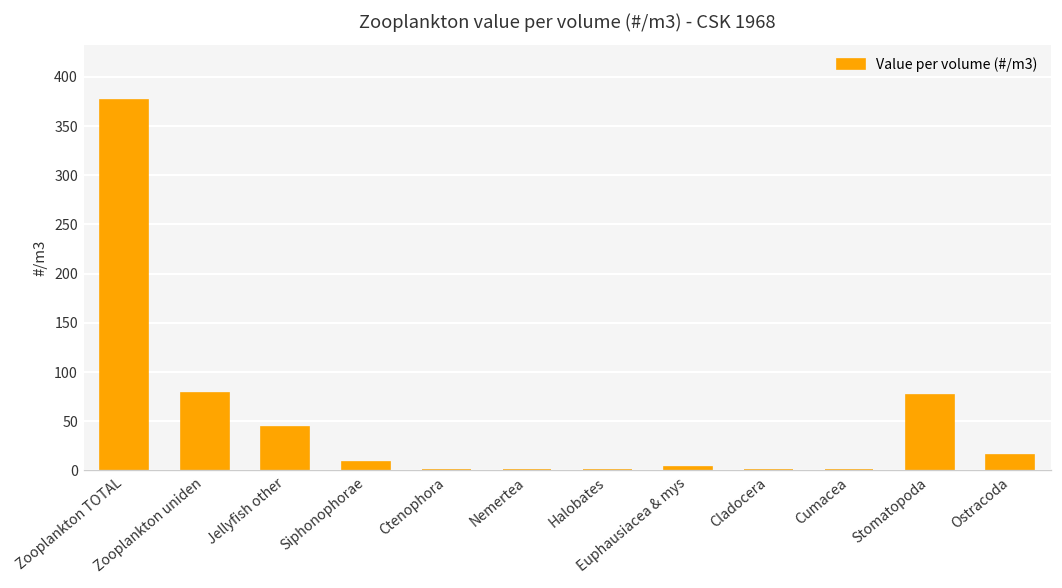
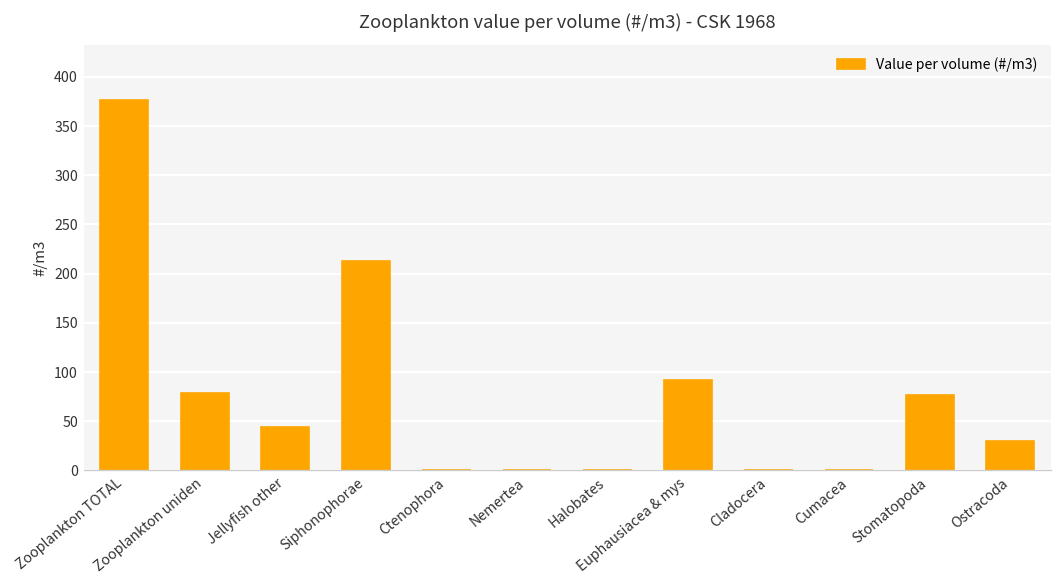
  {
    "Zooplankton TOTAL": 380,
    "Zooplankton uniden": 80,
    "Jellyfish other": 40,
-   "Siphonophorae": 10,
+   "Siphonophorae": 210,
    "Halobates": 0,
-   "Euphausiacea & mys": 0,
+   "Euphausiacea & mys": 90,
    "Cladocera": 0,
    "Cumacea": 0,
    "Stomatopoda": 80,
-   "Ostracoda": 20
+   "Ostracoda": 30
  }
